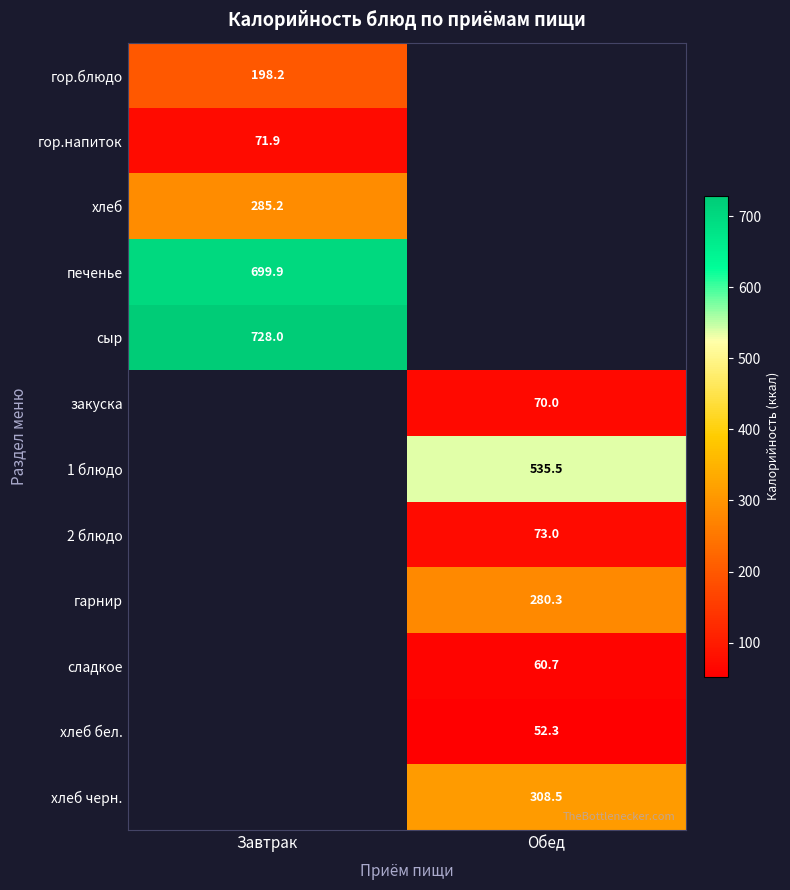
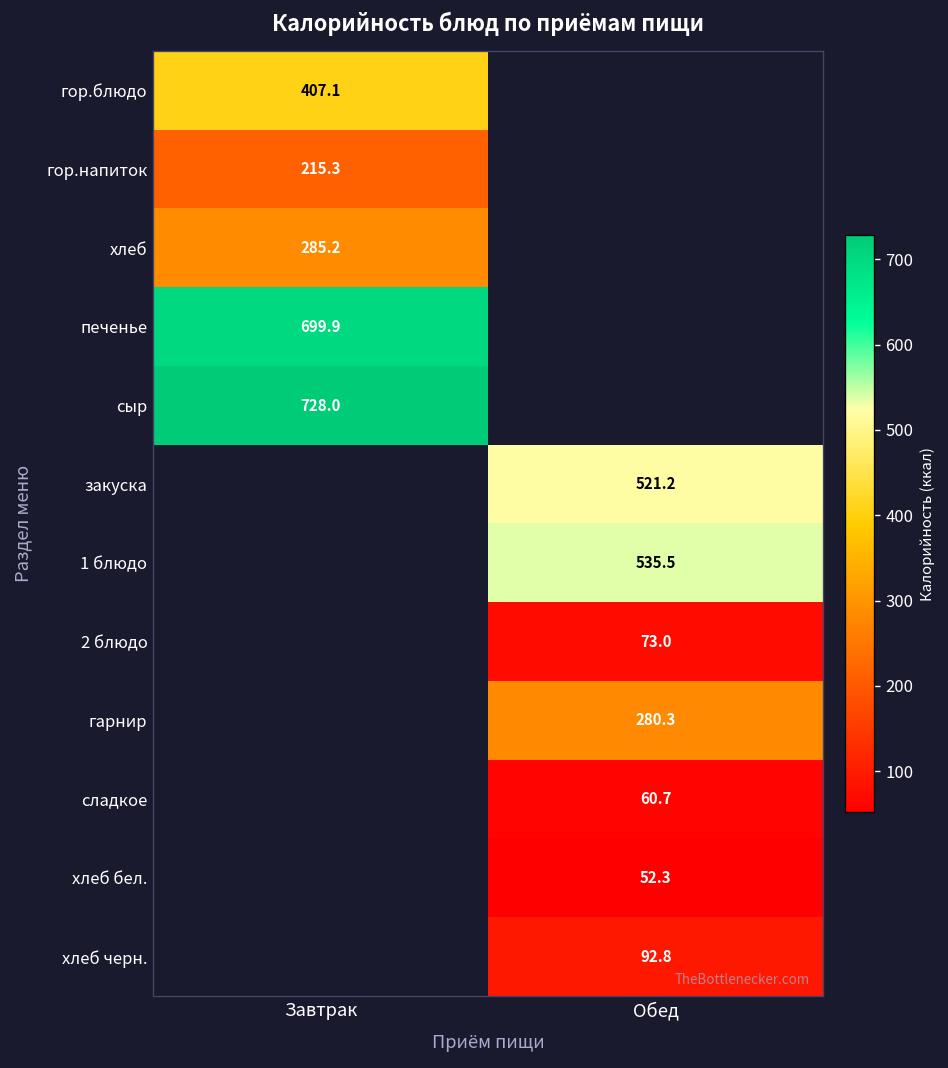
  {
    "гор.блюдо": {
-     "Завтрак": 198.2
+     "Завтрак": 407.1
    },
    "гор.напиток": {
-     "Завтрак": 71.9
+     "Завтрак": 215.3
    },
    "хлеб": {
      "Завтрак": 285.2
    },
    "печенье": {
      "Завтрак": 699.9
    },
    "сыр": {
      "Завтрак": 728.0
    },
    "закуска": {
-     "Обед": 70.0
+     "Обед": 521.2
    },
    "1 блюдо": {
      "Обед": 535.5
    },
    "2 блюдо": {
      "Обед": 73.0
    },
    "гарнир": {
      "Обед": 280.3
    },
    "сладкое": {
      "Обед": 60.7
    },
    "хлеб бел.": {
      "Обед": 52.3
    },
    "хлеб черн.": {
-     "Обед": 308.5
+     "Обед": 92.8
    }
  }
